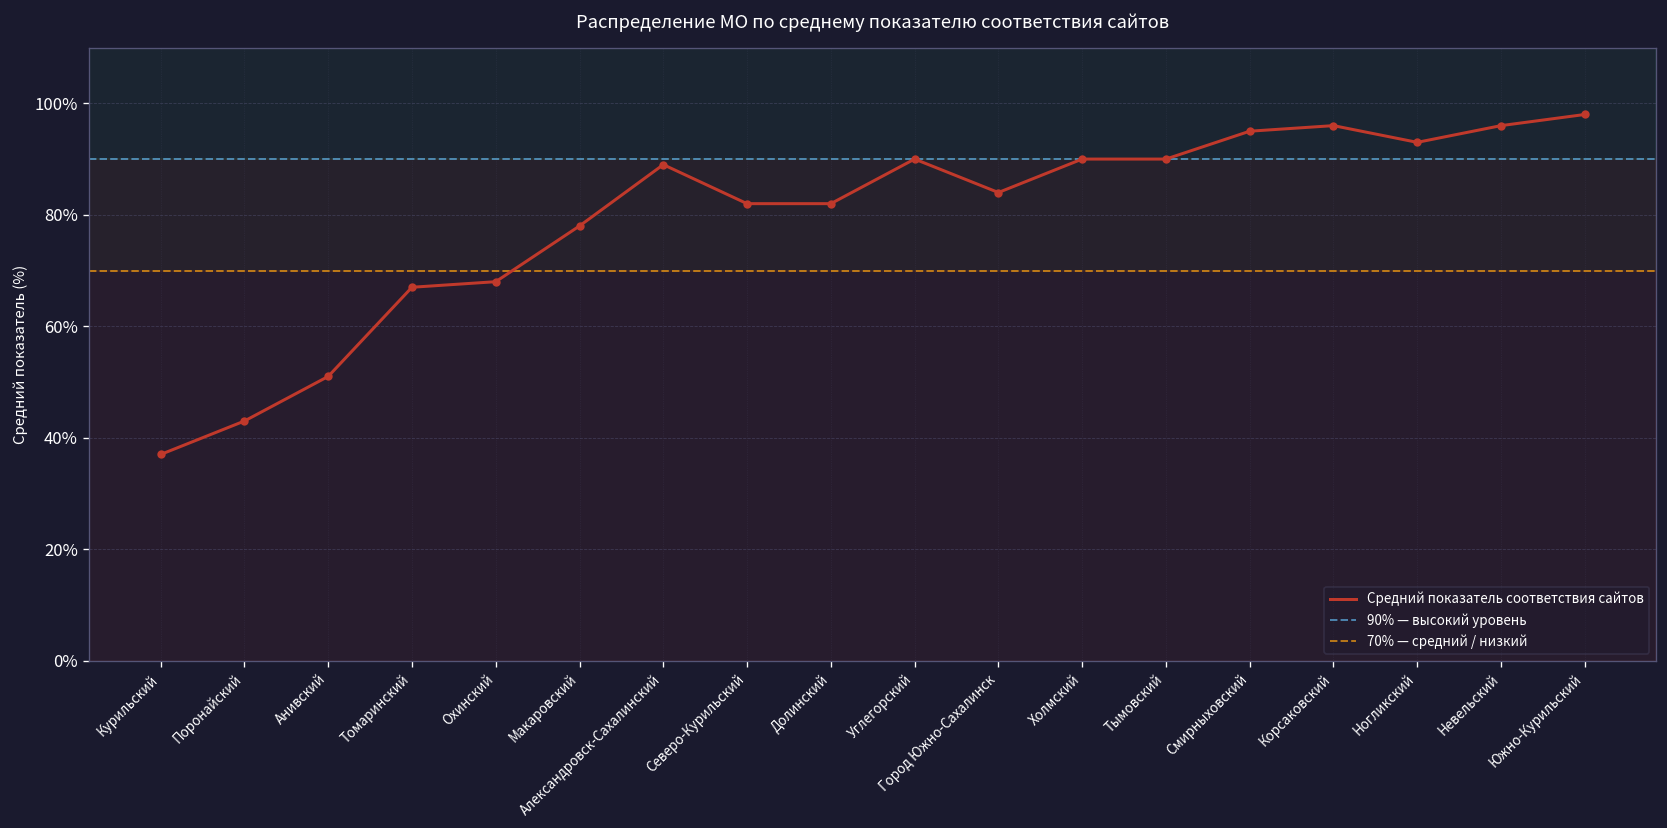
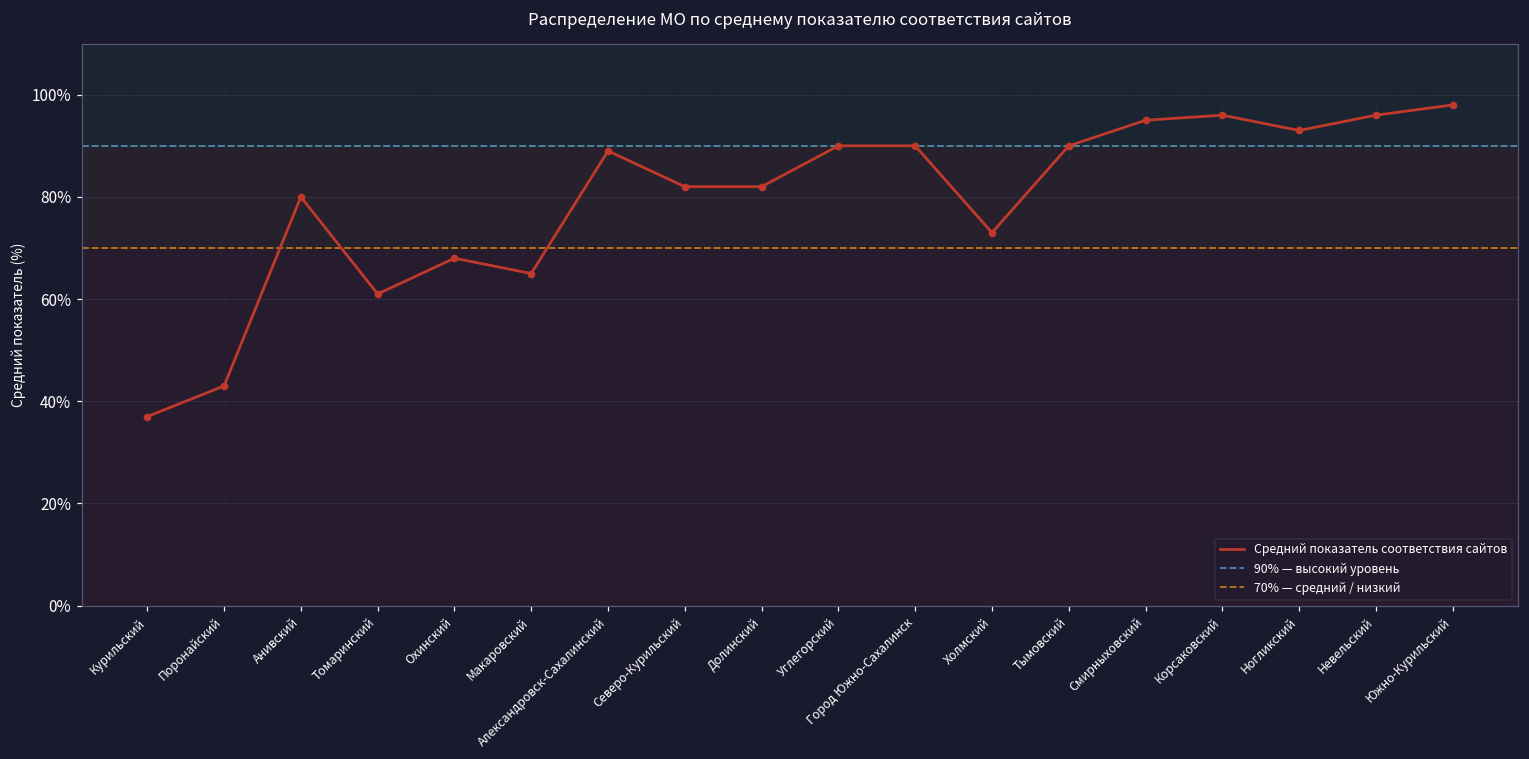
  {
    "Курильский": "37%",
    "Поронайский": "43%",
-   "Анивский": "51%",
-   "Томаринский": "67%",
+   "Анивский": "80%",
+   "Томаринский": "61%",
    "Охинский": "68%",
-   "Макаровский": "78%",
+   "Макаровский": "65%",
    "Александровск-Сахалинский": "89%",
    "Северо-Курильский": "82%",
    "Долинский": "82%",
    "Углегорский": "90%",
-   "Город Южно-Сахалинск": "84%",
-   "Холмский": "90%",
+   "Город Южно-Сахалинск": "90%",
+   "Холмский": "73%",
    "Тымовский": "90%",
    "Смирныховский": "95%",
    "Корсаковский": "96%",
    "Ногликский": "93%",
    "Невельский": "96%",
    "Южно-Курильский": "98%"
  }
